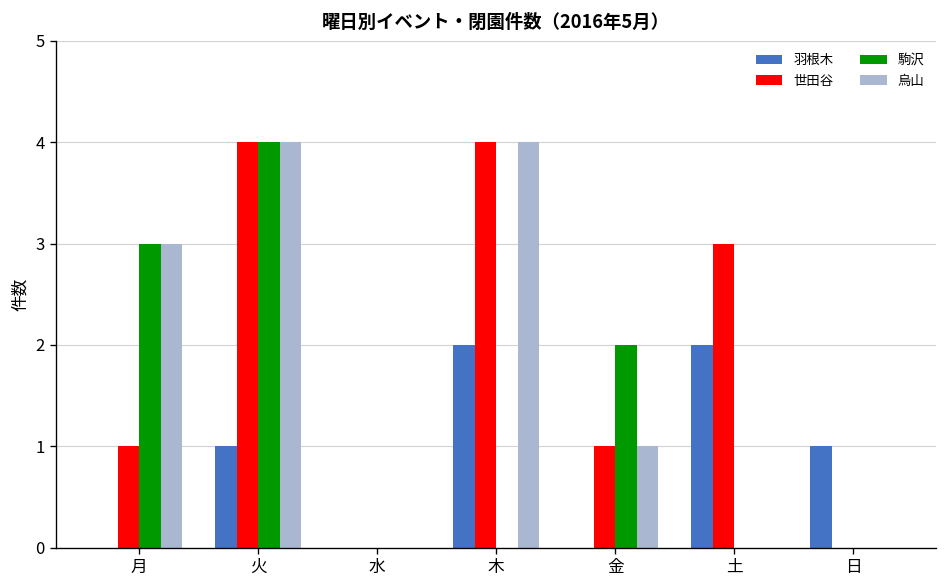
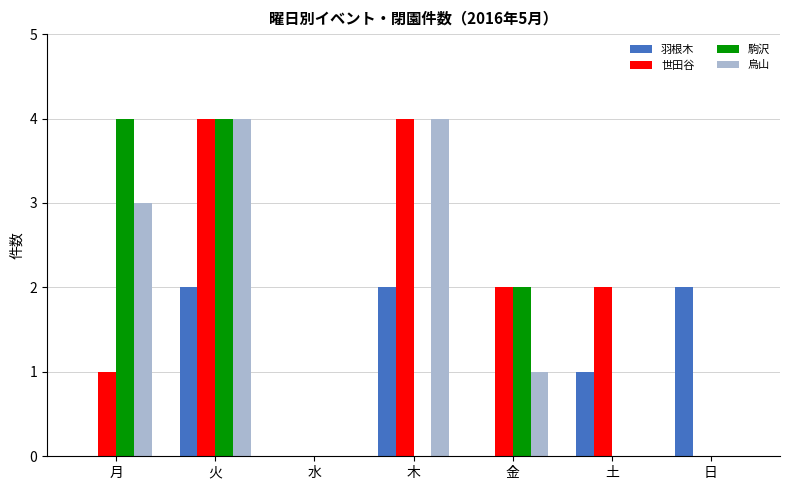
  {
    "羽根木": {
      "月": 0,
-     "火": 1,
+     "火": 2,
      "水": 0,
      "木": 2,
      "金": 0,
-     "土": 2,
-     "日": 1
+     "土": 1,
+     "日": 2
    },
    "世田谷": {
      "月": 1,
      "火": 4,
      "水": 0,
      "木": 4,
-     "金": 1,
-     "土": 3,
+     "金": 2,
+     "土": 2,
      "日": 0
    },
    "駒沢": {
-     "月": 3,
+     "月": 4,
      "火": 4,
      "水": 0,
      "木": 0,
      "金": 2,
      "土": 0,
      "日": 0
    },
    "烏山": {
      "月": 3,
      "火": 4,
      "水": 0,
      "木": 4,
      "金": 1,
      "土": 0,
      "日": 0
    }
  }
